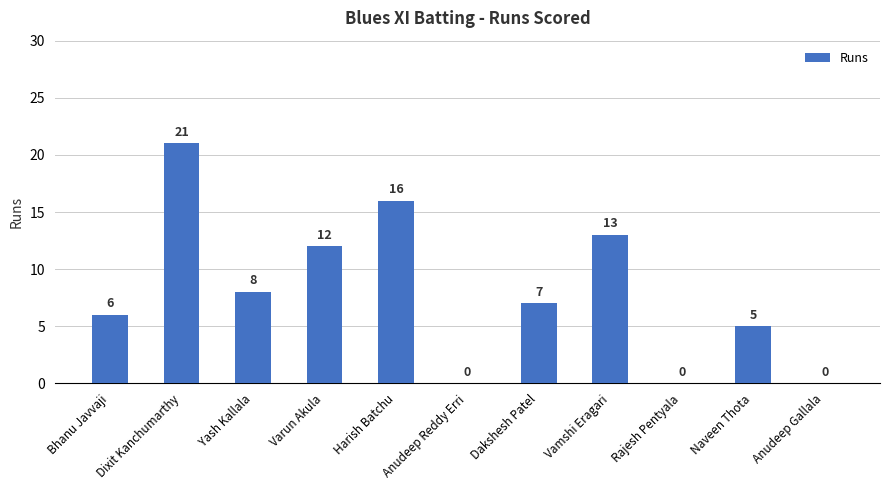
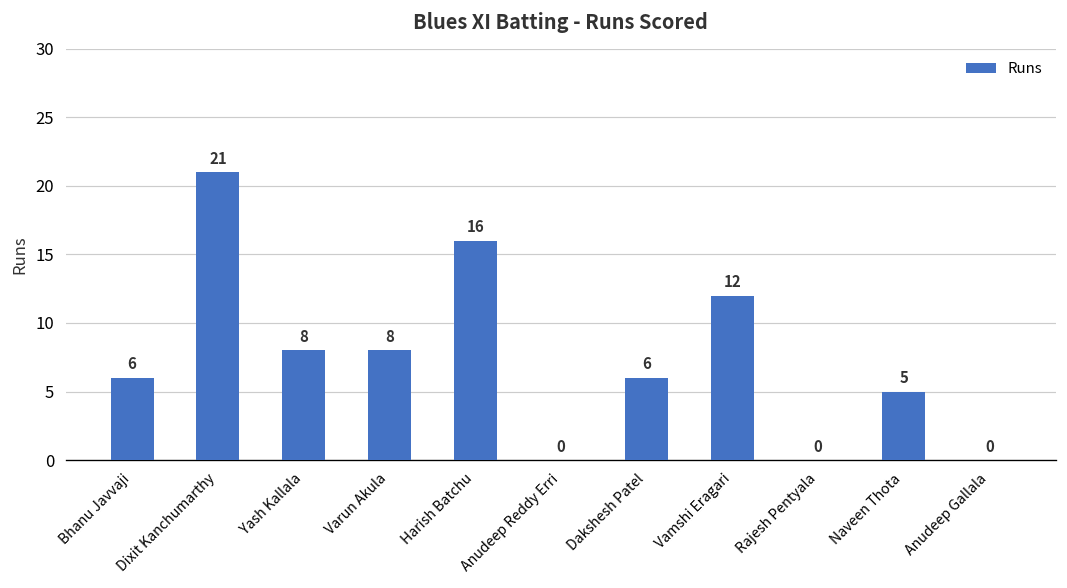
  {
    "Bhanu Javvaji": 6,
    "Dixit Kanchumarthy": 21,
    "Yash Kallala": 8,
-   "Varun Akula": 12,
+   "Varun Akula": 8,
    "Harish Batchu": 16,
    "Anudeep Reddy Erri": 0,
-   "Dakshesh Patel": 7,
-   "Vamshi Eragari": 13,
+   "Dakshesh Patel": 6,
+   "Vamshi Eragari": 12,
    "Rajesh Pentyala": 0,
    "Naveen Thota": 5,
    "Anudeep Gallala": 0
  }
